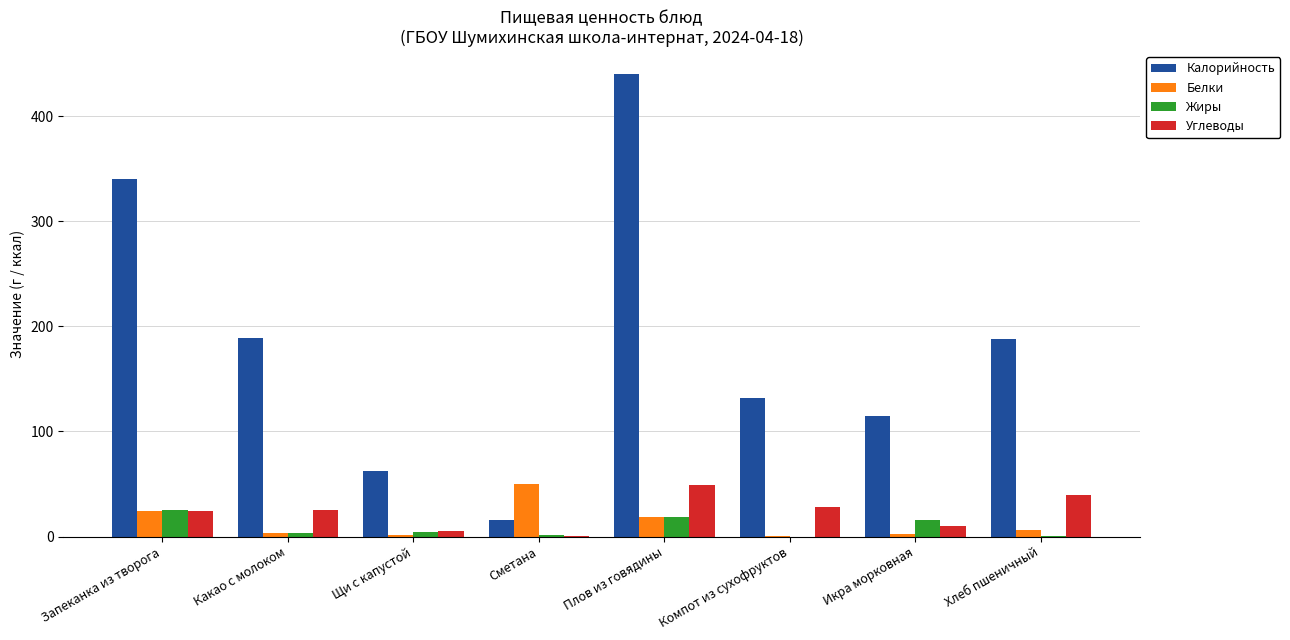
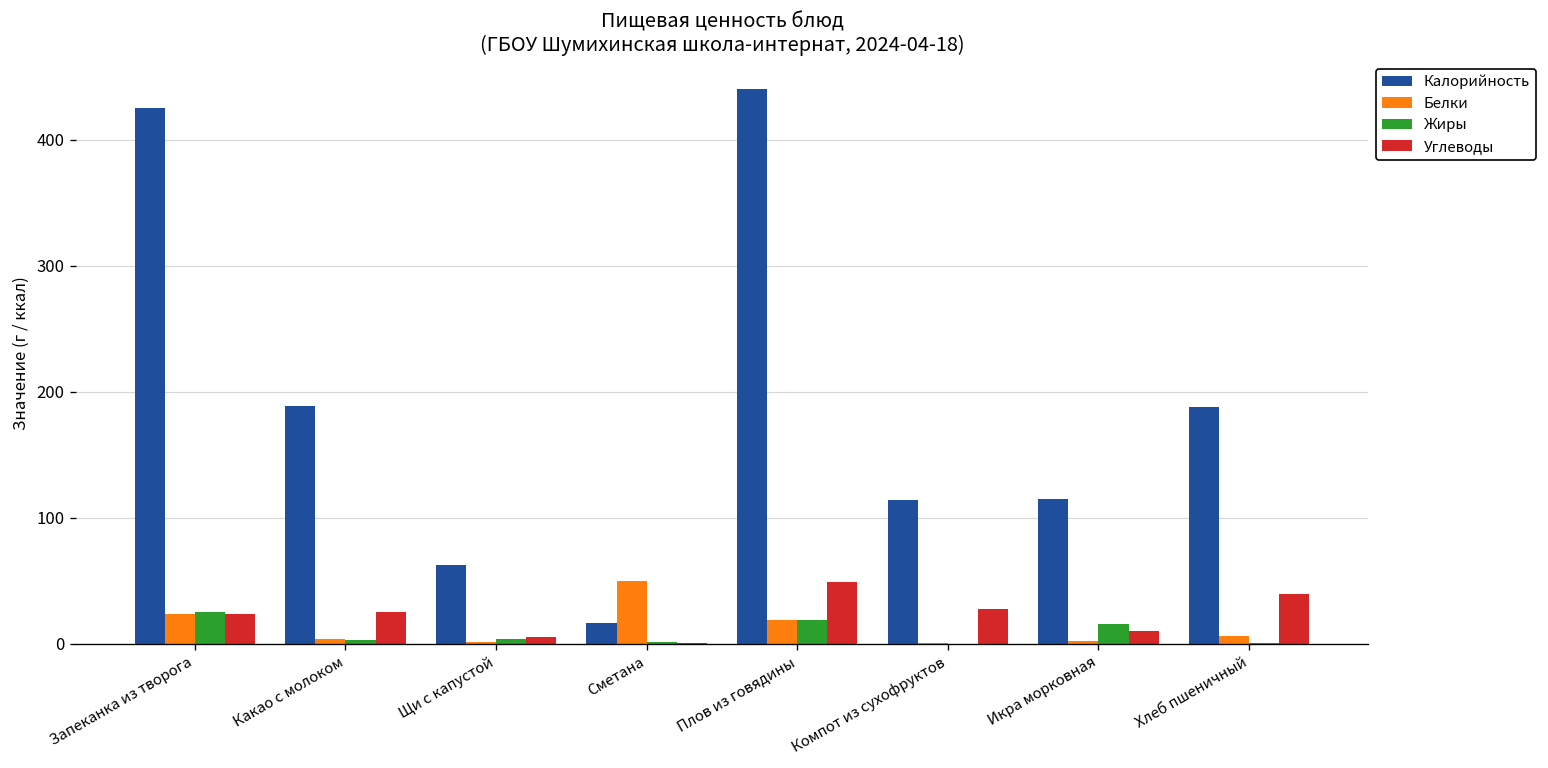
  {
    "Калорийность": {
-     "Запеканка из творога": 340,
+     "Запеканка из творога": 425,
      "Какао с молоком": 189,
      "Щи с капустой": 63,
      "Сметана": 16,
      "Плов из говядины": 440,
-     "Компот из сухофруктов": 132,
+     "Компот из сухофруктов": 114,
      "Икра морковная": 115,
      "Хлеб пшеничный": 188
    },
    "Белки": {
      "Запеканка из творога": 24,
      "Какао с молоком": 4,
      "Сметана": 50,
      "Плов из говядины": 19,
      "Икра морковная": 2,
      "Хлеб пшеничный": 6
    },
    "Жиры": {
      "Запеканка из творога": 25,
      "Какао с молоком": 3,
      "Щи с капустой": 4,
      "Плов из говядины": 19,
      "Компот из сухофруктов": 0,
      "Икра морковная": 16
    },
    "Углеводы": {
      "Запеканка из творога": 24,
      "Какао с молоком": 25,
      "Щи с капустой": 6,
      "Плов из говядины": 49,
      "Компот из сухофруктов": 28,
      "Икра морковная": 10,
      "Хлеб пшеничный": 39
    }
  }
